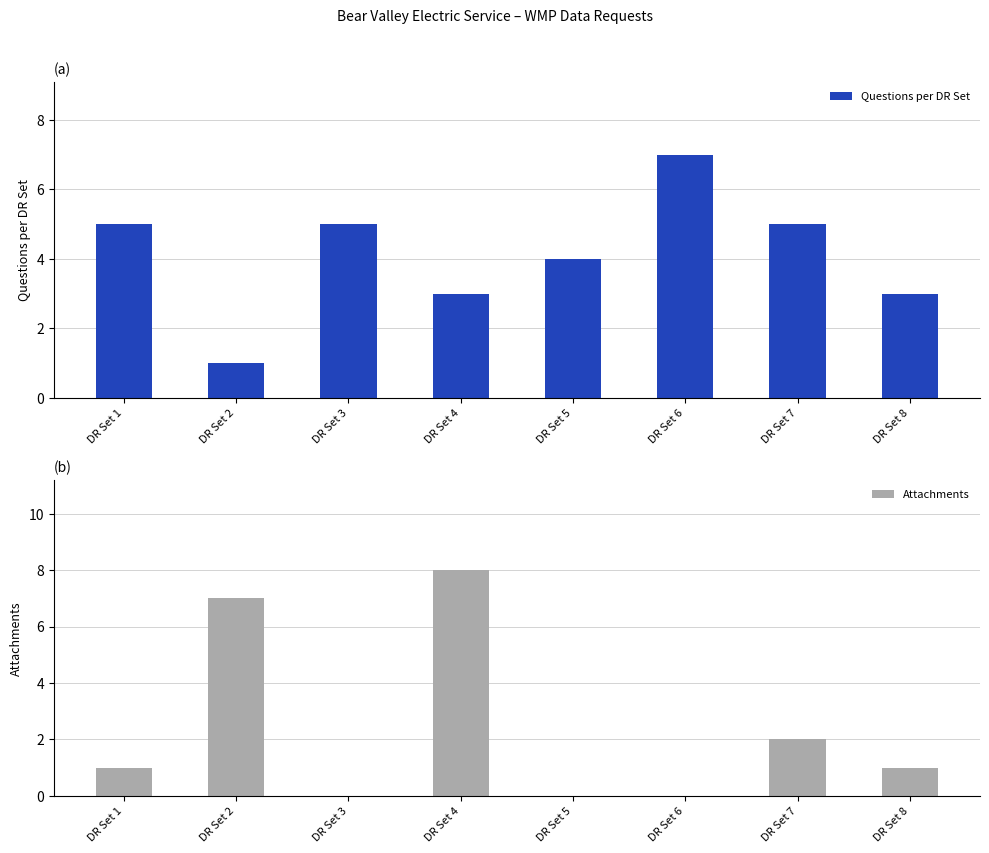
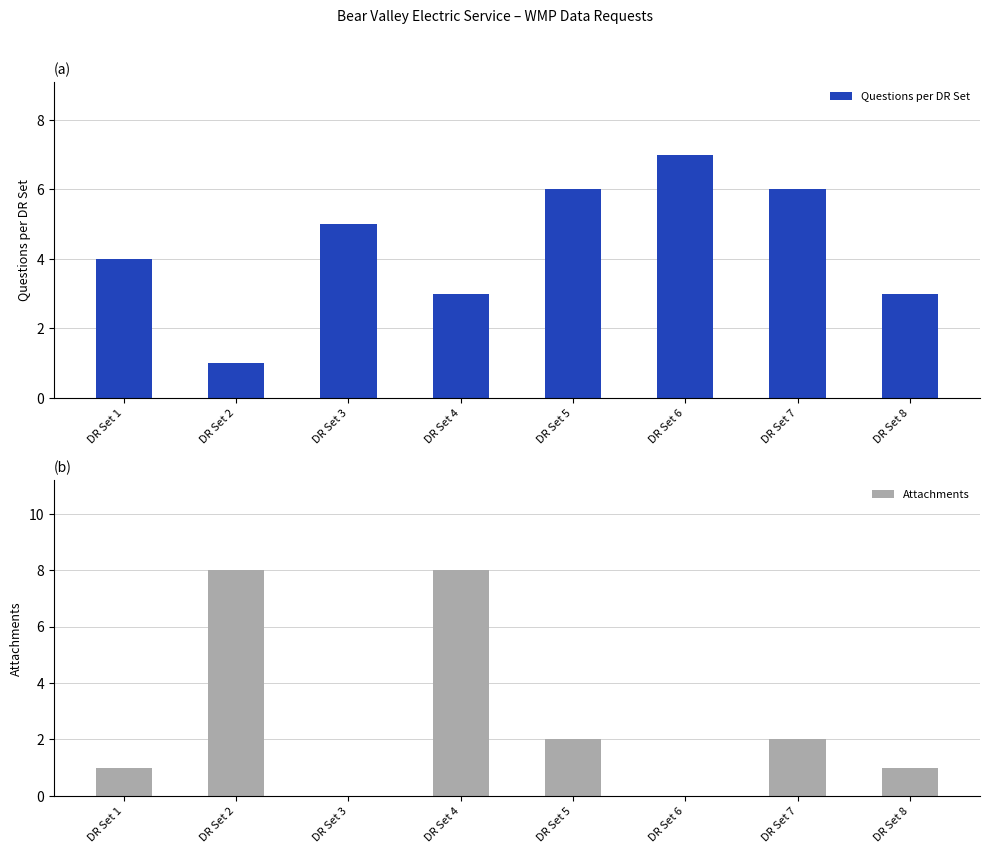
  {
    "(a)": {
-     "DR Set 1": 5,
+     "DR Set 1": 4,
      "DR Set 2": 1,
      "DR Set 3": 5,
      "DR Set 4": 3,
-     "DR Set 5": 4,
+     "DR Set 5": 6,
      "DR Set 6": 7,
-     "DR Set 7": 5,
+     "DR Set 7": 6,
      "DR Set 8": 3
    },
    "(b)": {
      "DR Set 1": 1,
-     "DR Set 2": 7,
+     "DR Set 2": 8,
      "DR Set 3": 0,
      "DR Set 4": 8,
-     "DR Set 5": 0,
+     "DR Set 5": 2,
      "DR Set 6": 0,
      "DR Set 7": 2,
      "DR Set 8": 1
    }
  }
